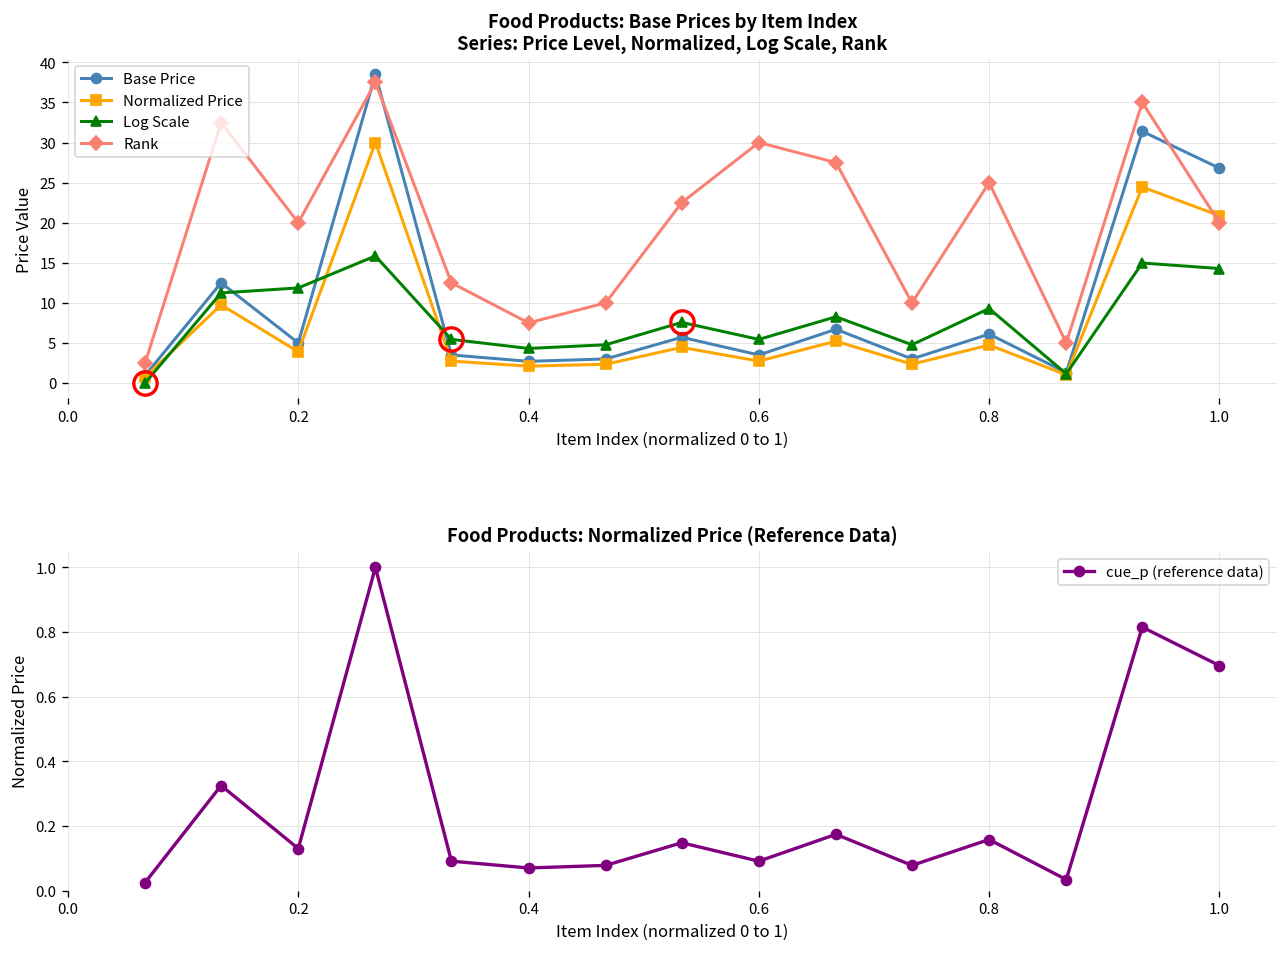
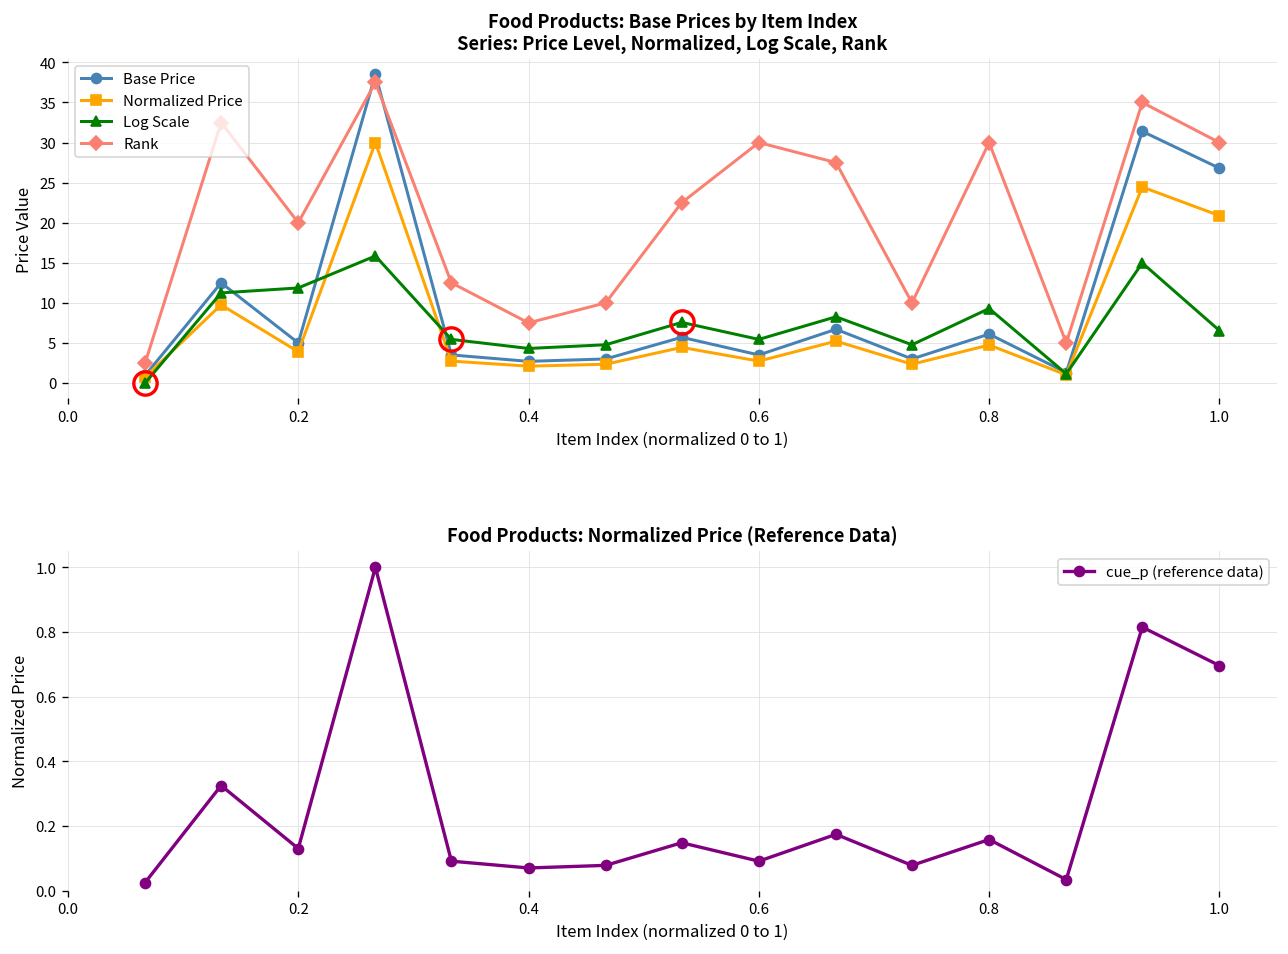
  {
    "Food Products: Base Prices by Item Index Series: Price Level, Normalized, Log Scale, Rank": {
      "Log Scale": {
        "0.2": 12,
        "0.4": 4,
        "0.6": 5,
        "0.8": 9,
-       "1.0": 14
+       "1.0": 7
      },
      "Rank": {
        "0.2": 20,
        "0.4": 8,
        "0.6": 30,
-       "0.8": 25,
-       "1.0": 20
+       "0.8": 30,
+       "1.0": 30
      }
    },
    "Food Products: Normalized Price (Reference Data)": {
      "0.2": 0.13,
      "0.4": 0.07,
      "0.6": 0.09,
      "0.8": 0.16,
      "1.0": 0.70
    }
  }
